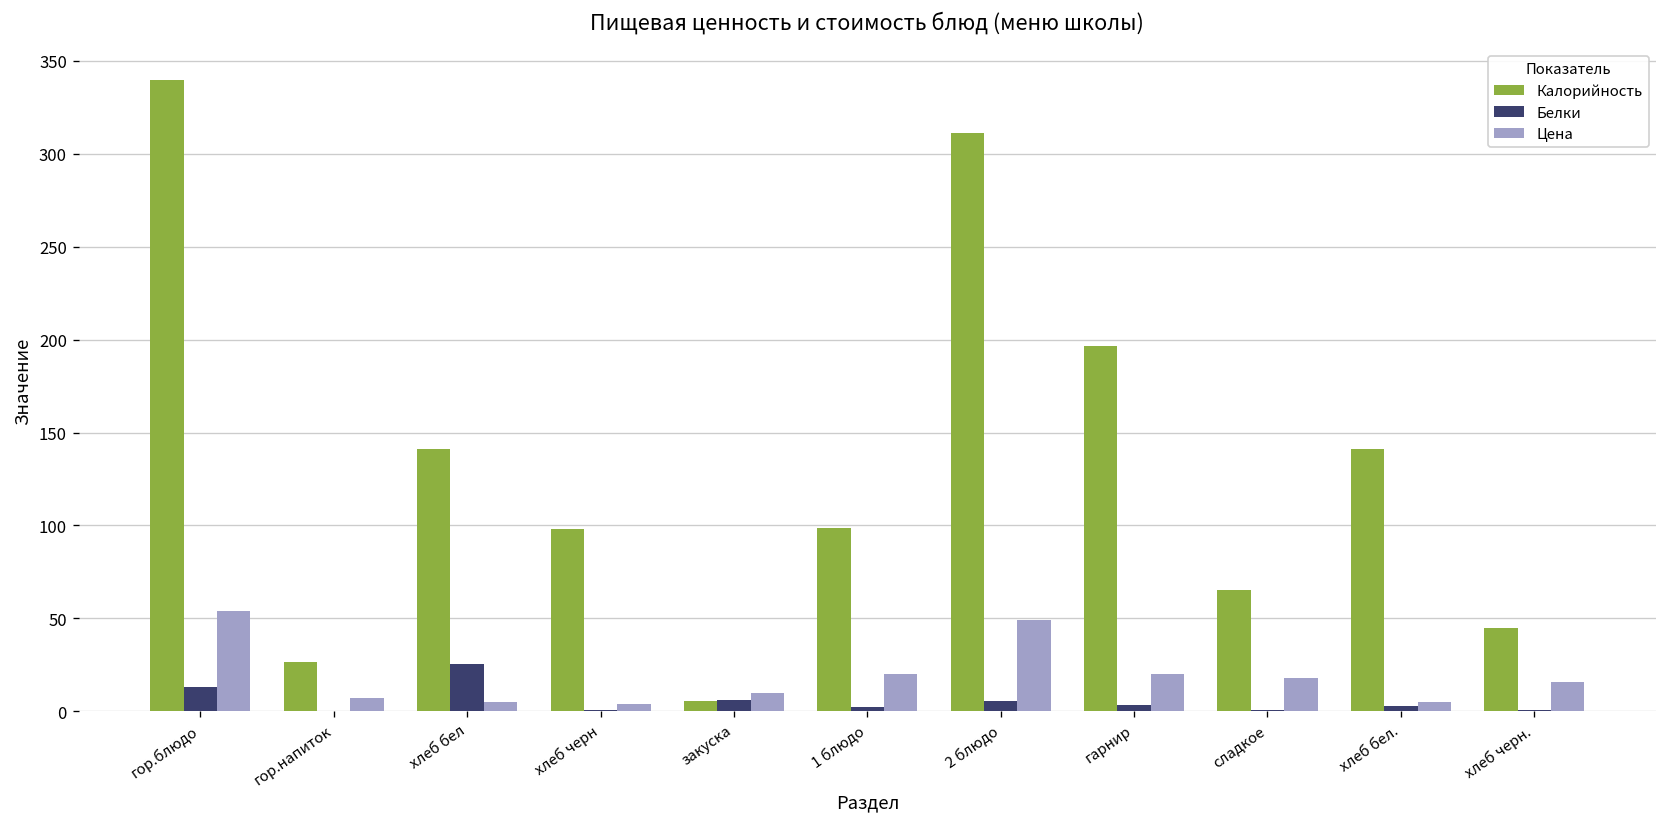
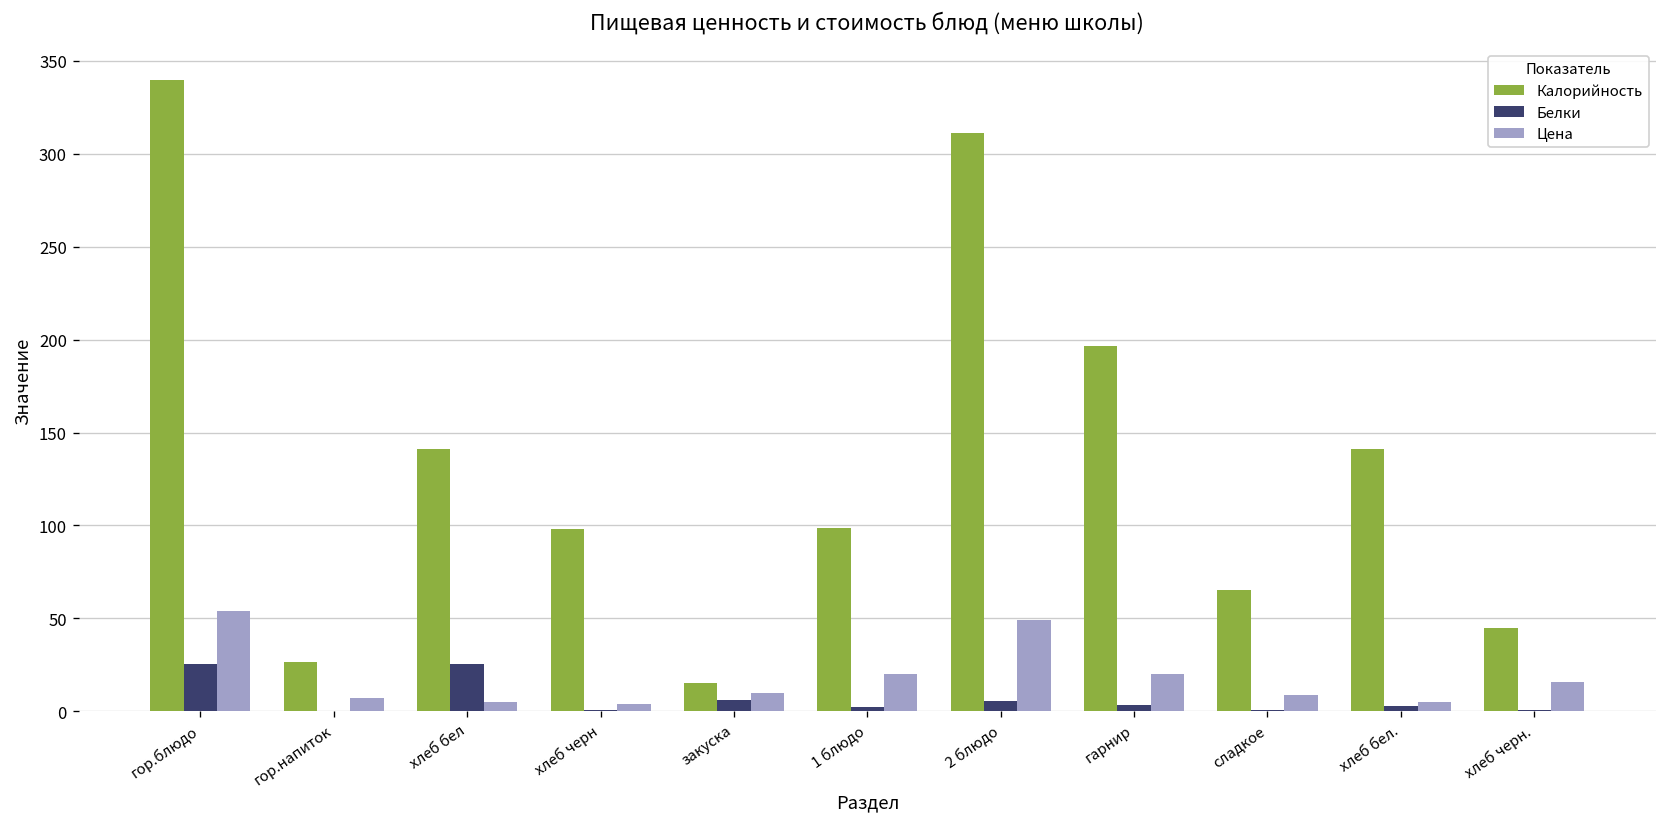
  {
    "Калорийность": {
      "гор.блюдо": 339,
      "гор.напиток": 27,
      "хлеб бел": 141,
      "хлеб черн": 98,
-     "закуска": 6,
+     "закуска": 15,
      "1 блюдо": 98,
      "2 блюдо": 311,
      "гарнир": 197,
      "сладкое": 65,
      "хлеб бел.": 141,
      "хлеб черн.": 45
    },
    "Белки": {
-     "гор.блюдо": 13,
+     "гор.блюдо": 26,
      "хлеб бел": 26,
      "закуска": 6,
      "1 блюдо": 2,
      "2 блюдо": 5,
      "гарнир": 3,
      "хлеб бел.": 3
    },
    "Цена": {
      "гор.блюдо": 54,
      "гор.напиток": 7,
      "хлеб бел": 5,
      "хлеб черн": 4,
      "закуска": 10,
      "1 блюдо": 20,
      "2 блюдо": 49,
      "гарнир": 20,
-     "сладкое": 18,
+     "сладкое": 9,
      "хлеб бел.": 5,
      "хлеб черн.": 16
    }
  }
